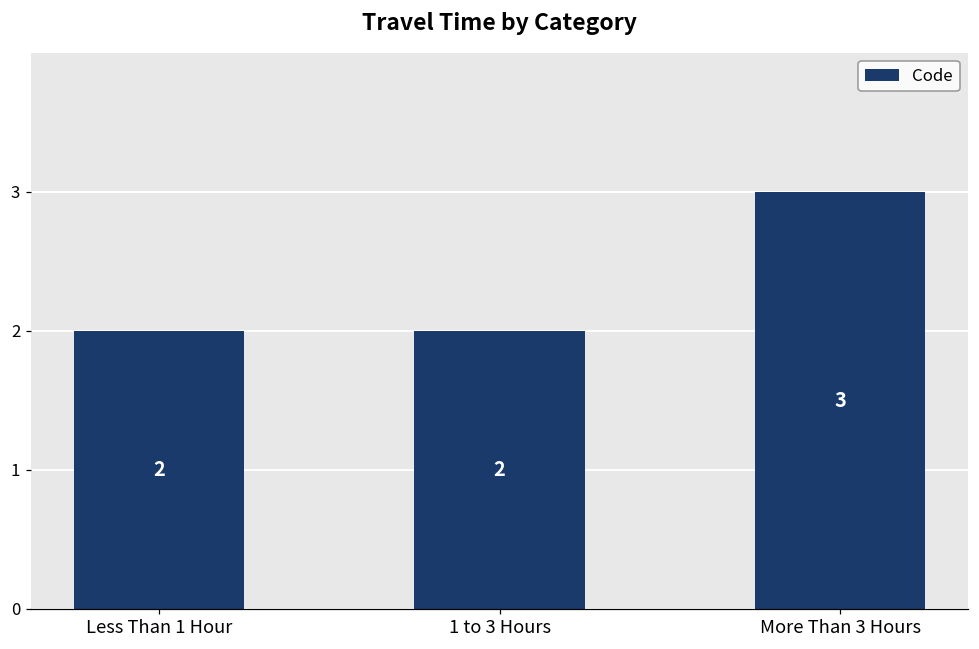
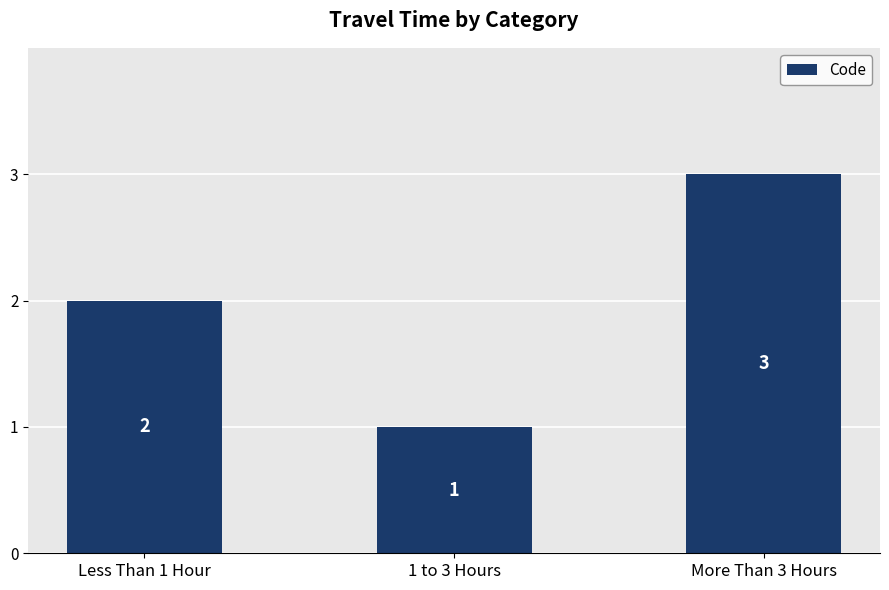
  {
    "Less Than 1 Hour": 2,
-   "1 to 3 Hours": 2,
+   "1 to 3 Hours": 1,
    "More Than 3 Hours": 3
  }
